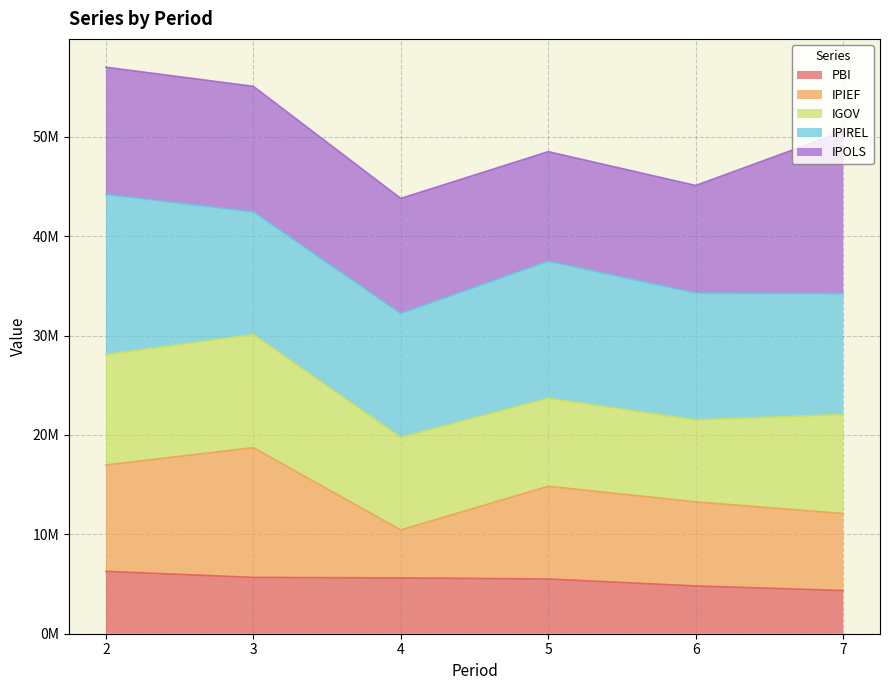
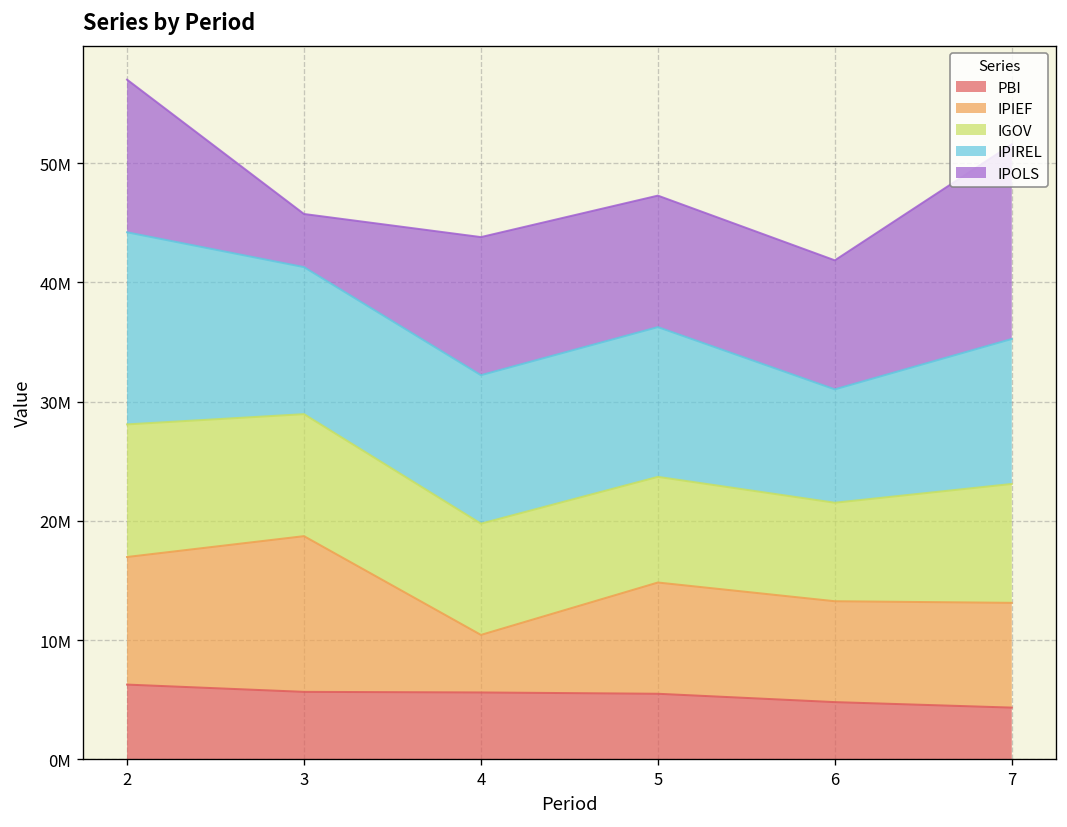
  {
    "PBI": {
      "2": 6000000,
      "3": 6000000,
      "4": 6000000,
      "5": 6000000,
      "6": 5000000,
      "7": 4000000
    },
    "IPIEF": {
      "2": 11000000,
      "3": 13000000,
      "4": 5000000,
      "5": 9000000,
      "6": 8000000,
-     "7": 8000000
+     "7": 9000000
    },
    "IGOV": {
      "2": 11000000,
-     "3": 11000000,
+     "3": 10000000,
      "4": 9000000,
      "5": 9000000,
      "6": 8000000,
      "7": 10000000
    },
    "IPIREL": {
      "2": 16000000,
      "3": 12000000,
      "4": 12000000,
-     "5": 14000000,
-     "6": 13000000,
+     "5": 13000000,
+     "6": 10000000,
      "7": 12000000
    },
    "IPOLS": {
      "2": 13000000,
-     "3": 13000000,
+     "3": 4000000,
      "4": 12000000,
      "5": 11000000,
      "6": 11000000
    }
  }
